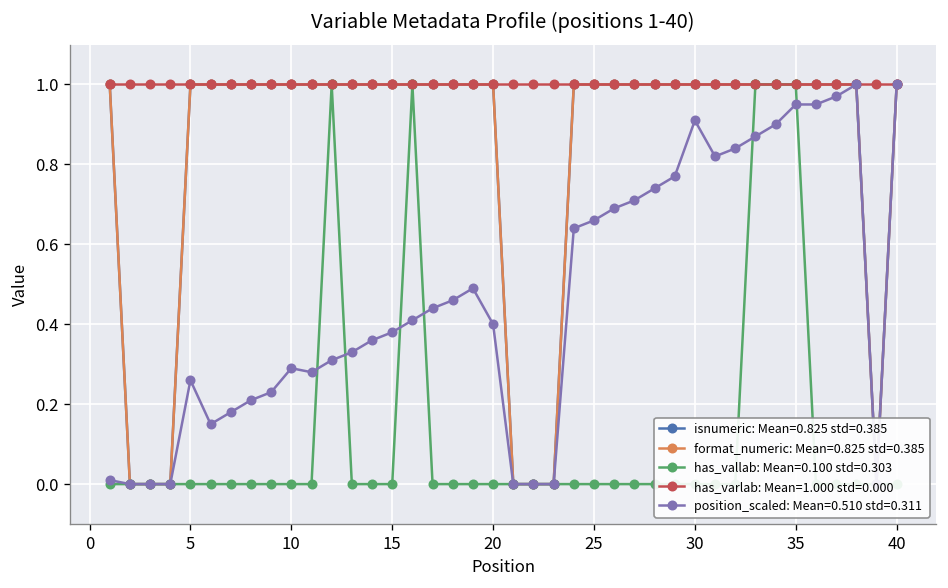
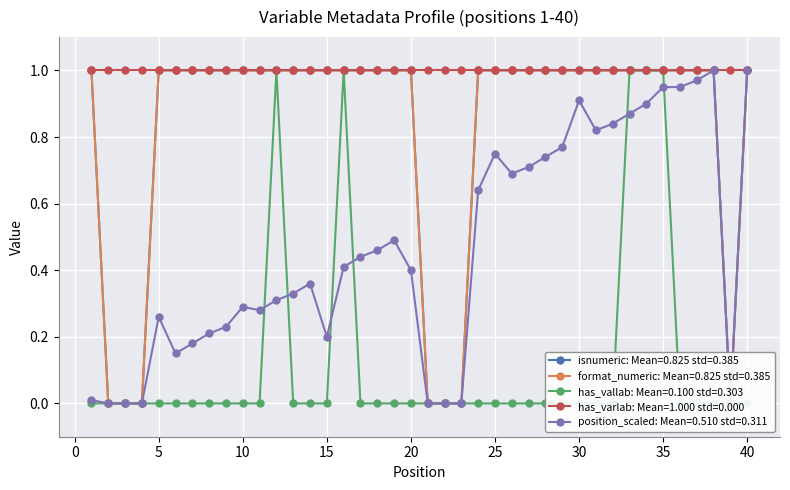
  {
    "has_vallab: Mean=0.100 std=0.303": {
      "5": 0.00,
      "10": 0.00,
      "15": 0.00,
      "20": 0.00,
      "25": 0.00
    },
    "position_scaled: Mean=0.510 std=0.311": {
      "5": 0.26,
      "10": 0.29,
-     "15": 0.38,
+     "15": 0.20,
      "20": 0.40,
-     "25": 0.66,
+     "25": 0.75,
      "30": 0.91,
      "35": 0.95
    }
  }
